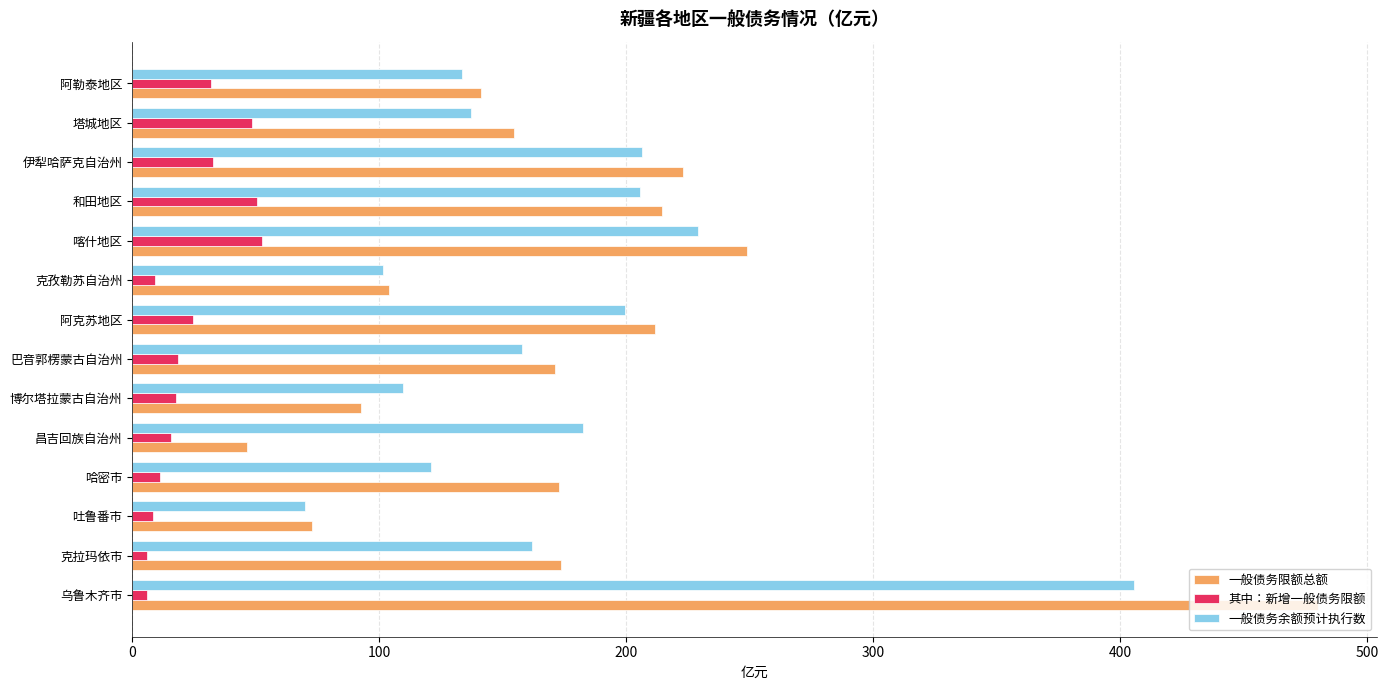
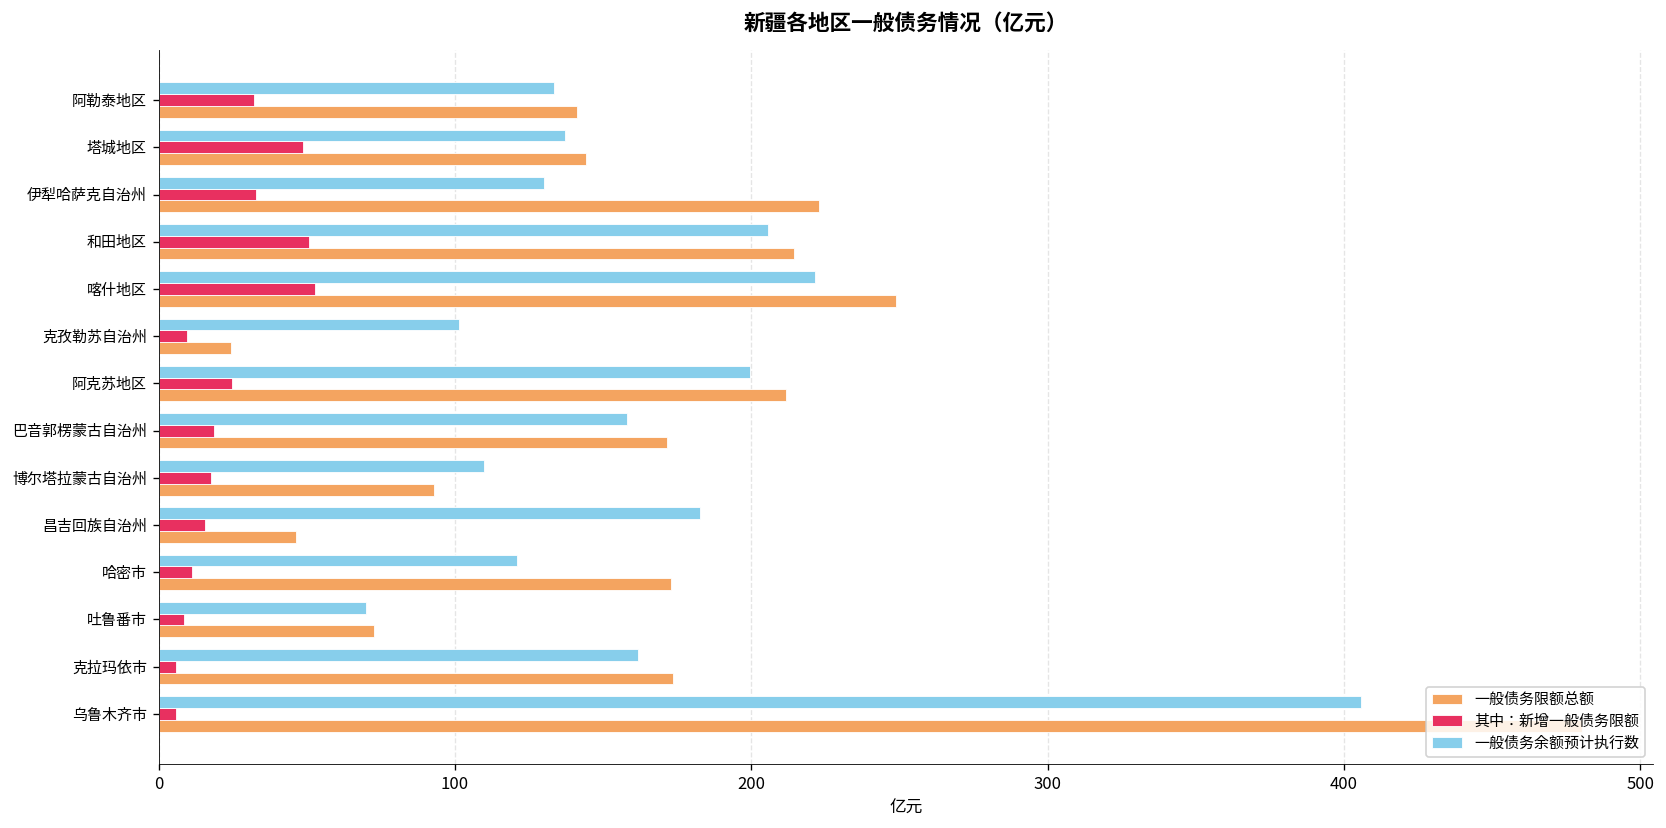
  {
    "一般债务限额总额": {
      "阿勒泰地区": 141,
-     "塔城地区": 154,
+     "塔城地区": 144,
      "伊犁哈萨克自治州": 223,
      "和田地区": 214,
      "喀什地区": 249,
-     "克孜勒苏自治州": 104,
+     "克孜勒苏自治州": 25,
      "阿克苏地区": 212,
      "巴音郭楞蒙古自治州": 171,
      "博尔塔拉蒙古自治州": 93,
      "昌吉回族自治州": 46,
      "哈密市": 173,
      "吐鲁番市": 73,
      "克拉玛依市": 174
    },
    "其中：新增一般债务限额": {
      "阿勒泰地区": 32,
      "塔城地区": 49,
      "伊犁哈萨克自治州": 33,
      "和田地区": 51,
      "喀什地区": 53,
      "克孜勒苏自治州": 9,
      "阿克苏地区": 25,
      "巴音郭楞蒙古自治州": 19,
      "博尔塔拉蒙古自治州": 18,
      "昌吉回族自治州": 16,
      "哈密市": 11,
      "吐鲁番市": 9,
      "克拉玛依市": 6,
      "乌鲁木齐市": 6
    },
    "一般债务余额预计执行数": {
      "阿勒泰地区": 133,
      "塔城地区": 137,
-     "伊犁哈萨克自治州": 206,
+     "伊犁哈萨克自治州": 130,
      "和田地区": 205,
-     "喀什地区": 229,
+     "喀什地区": 221,
      "克孜勒苏自治州": 101,
      "阿克苏地区": 200,
      "巴音郭楞蒙古自治州": 158,
      "博尔塔拉蒙古自治州": 110,
      "昌吉回族自治州": 183,
      "哈密市": 121,
      "吐鲁番市": 70,
      "克拉玛依市": 162,
      "乌鲁木齐市": 406
    }
  }
